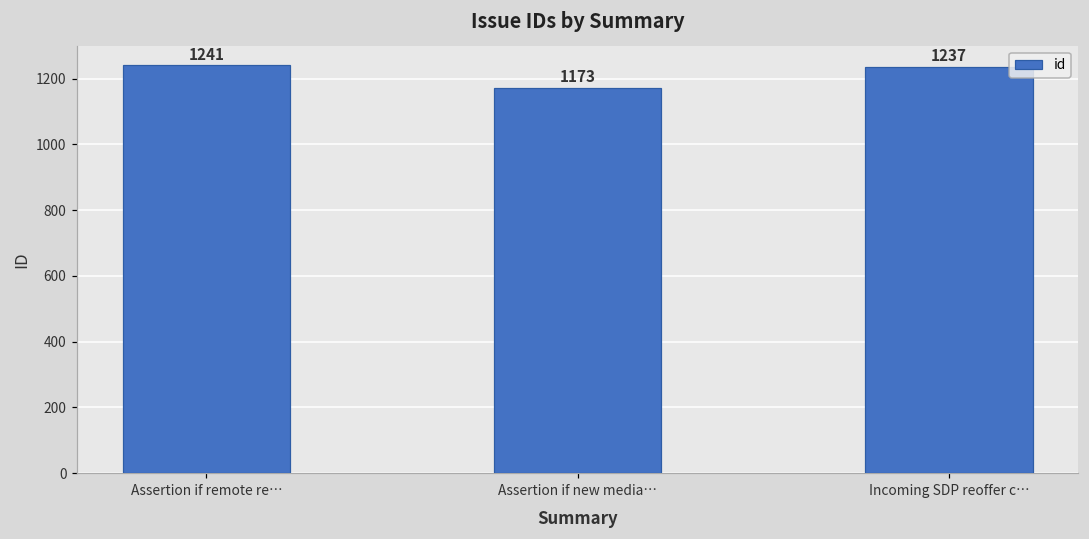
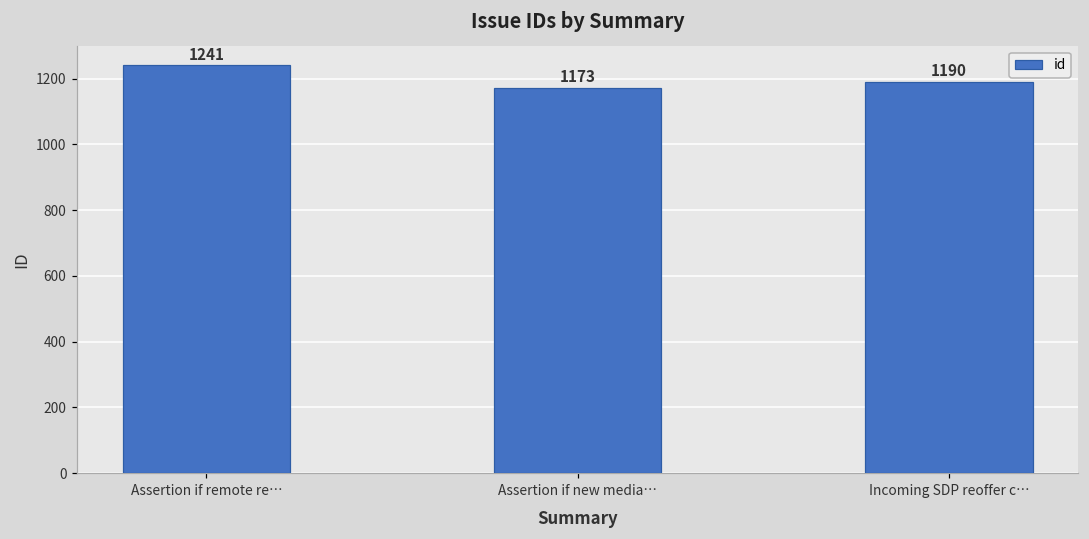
  {
    "Assertion if remote re…": 1241,
    "Assertion if new media…": 1173,
-   "Incoming SDP reoffer c…": 1237
+   "Incoming SDP reoffer c…": 1190
  }
